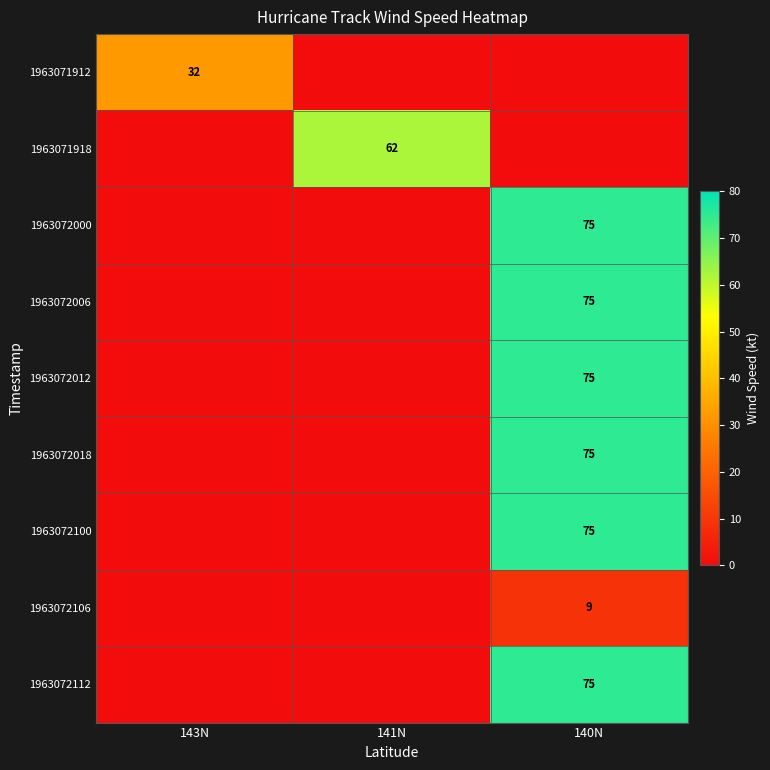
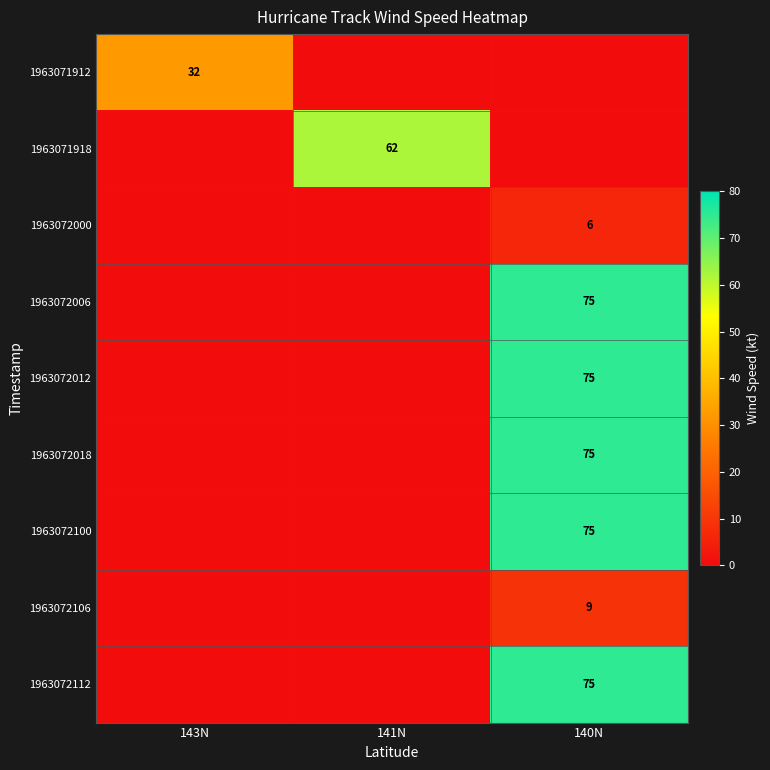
  {
    "1963071912": {
      "143N": 32
    },
    "1963071918": {
      "141N": 62
    },
    "1963072000": {
-     "140N": 75
+     "140N": 6
    },
    "1963072006": {
      "140N": 75
    },
    "1963072012": {
      "140N": 75
    },
    "1963072018": {
      "140N": 75
    },
    "1963072100": {
      "140N": 75
    },
    "1963072106": {
      "140N": 9
    },
    "1963072112": {
      "140N": 75
    }
  }
